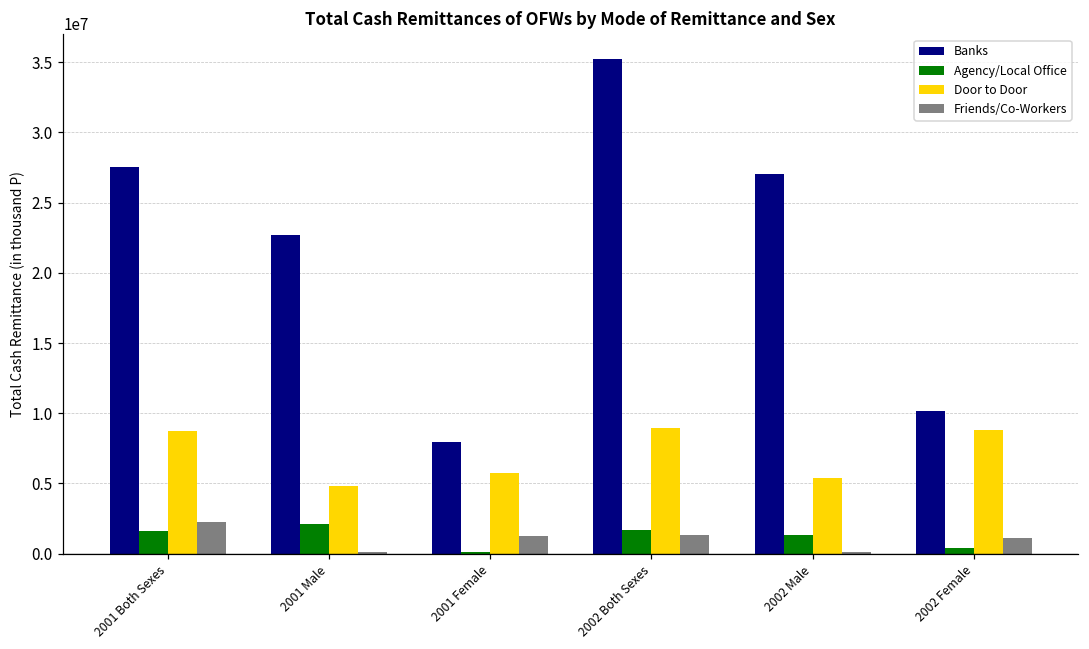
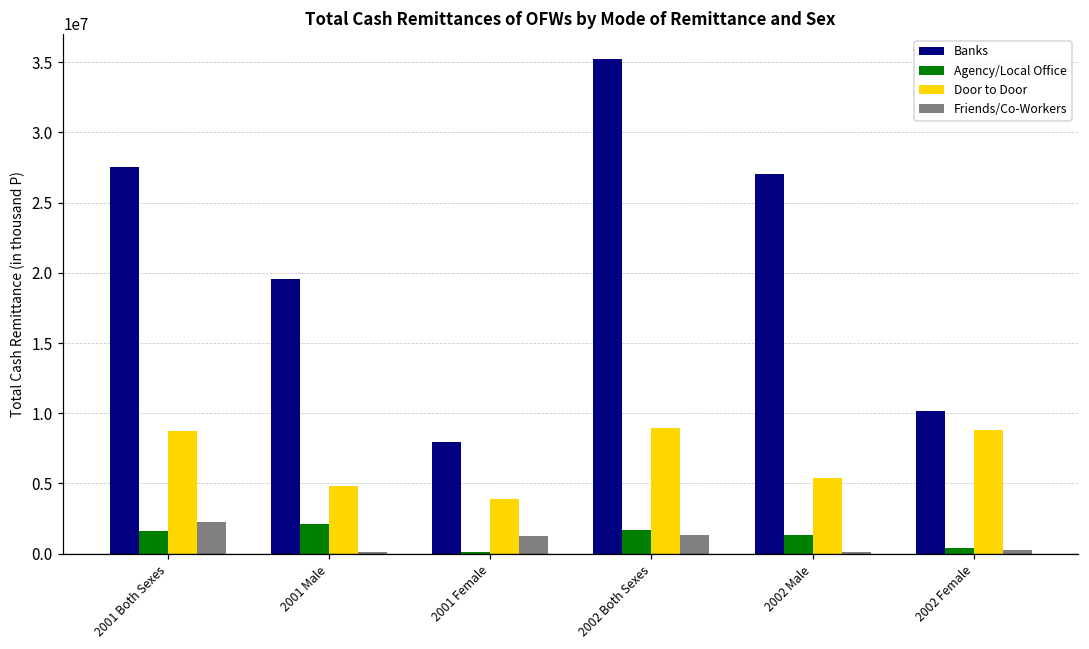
  {
    "Banks": {
      "2001 Both Sexes": 27500000,
-     "2001 Male": 22700000,
+     "2001 Male": 19600000,
      "2001 Female": 8000000,
      "2002 Both Sexes": 35200000,
      "2002 Male": 27000000,
      "2002 Female": 10100000
    },
    "Agency/Local Office": {
      "2001 Both Sexes": 1600000,
      "2001 Male": 2100000,
      "2002 Both Sexes": 1700000,
      "2002 Male": 1300000,
      "2002 Female": 400000
    },
    "Door to Door": {
      "2001 Both Sexes": 8700000,
      "2001 Male": 4800000,
-     "2001 Female": 5800000,
+     "2001 Female": 3900000,
      "2002 Both Sexes": 9000000,
      "2002 Male": 5400000,
      "2002 Female": 8800000
    },
    "Friends/Co-Workers": {
      "2001 Both Sexes": 2300000,
      "2001 Female": 1300000,
      "2002 Both Sexes": 1300000,
-     "2002 Female": 1100000
+     "2002 Female": 300000
    }
  }
